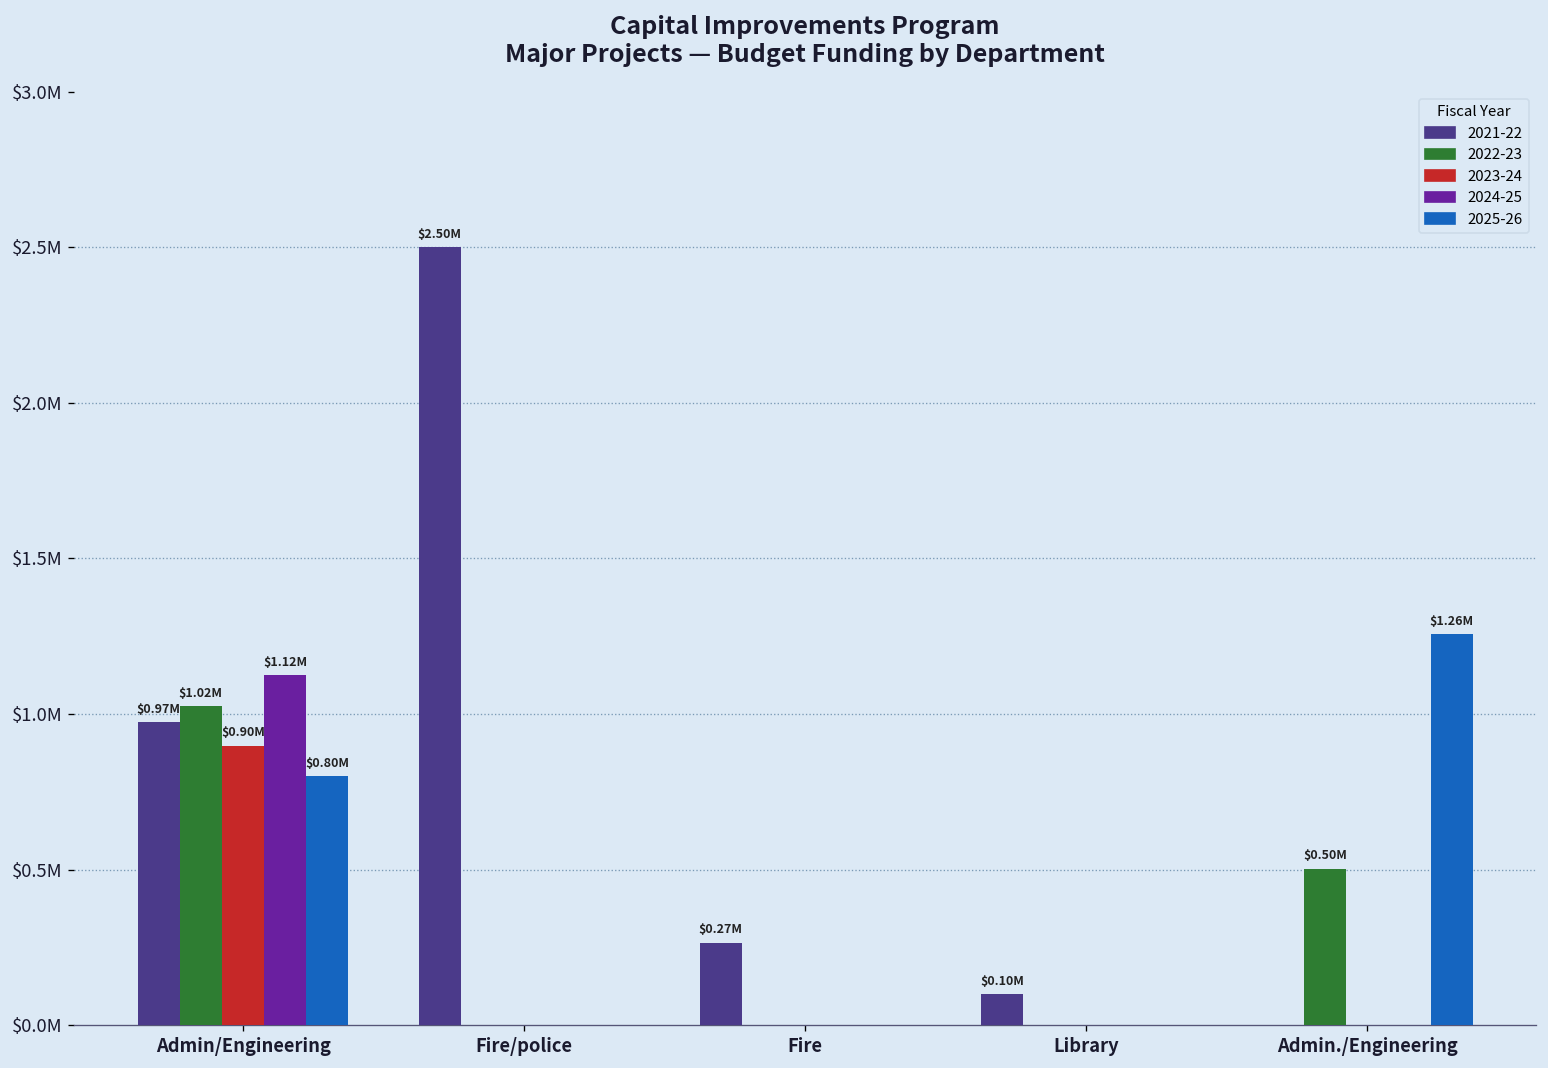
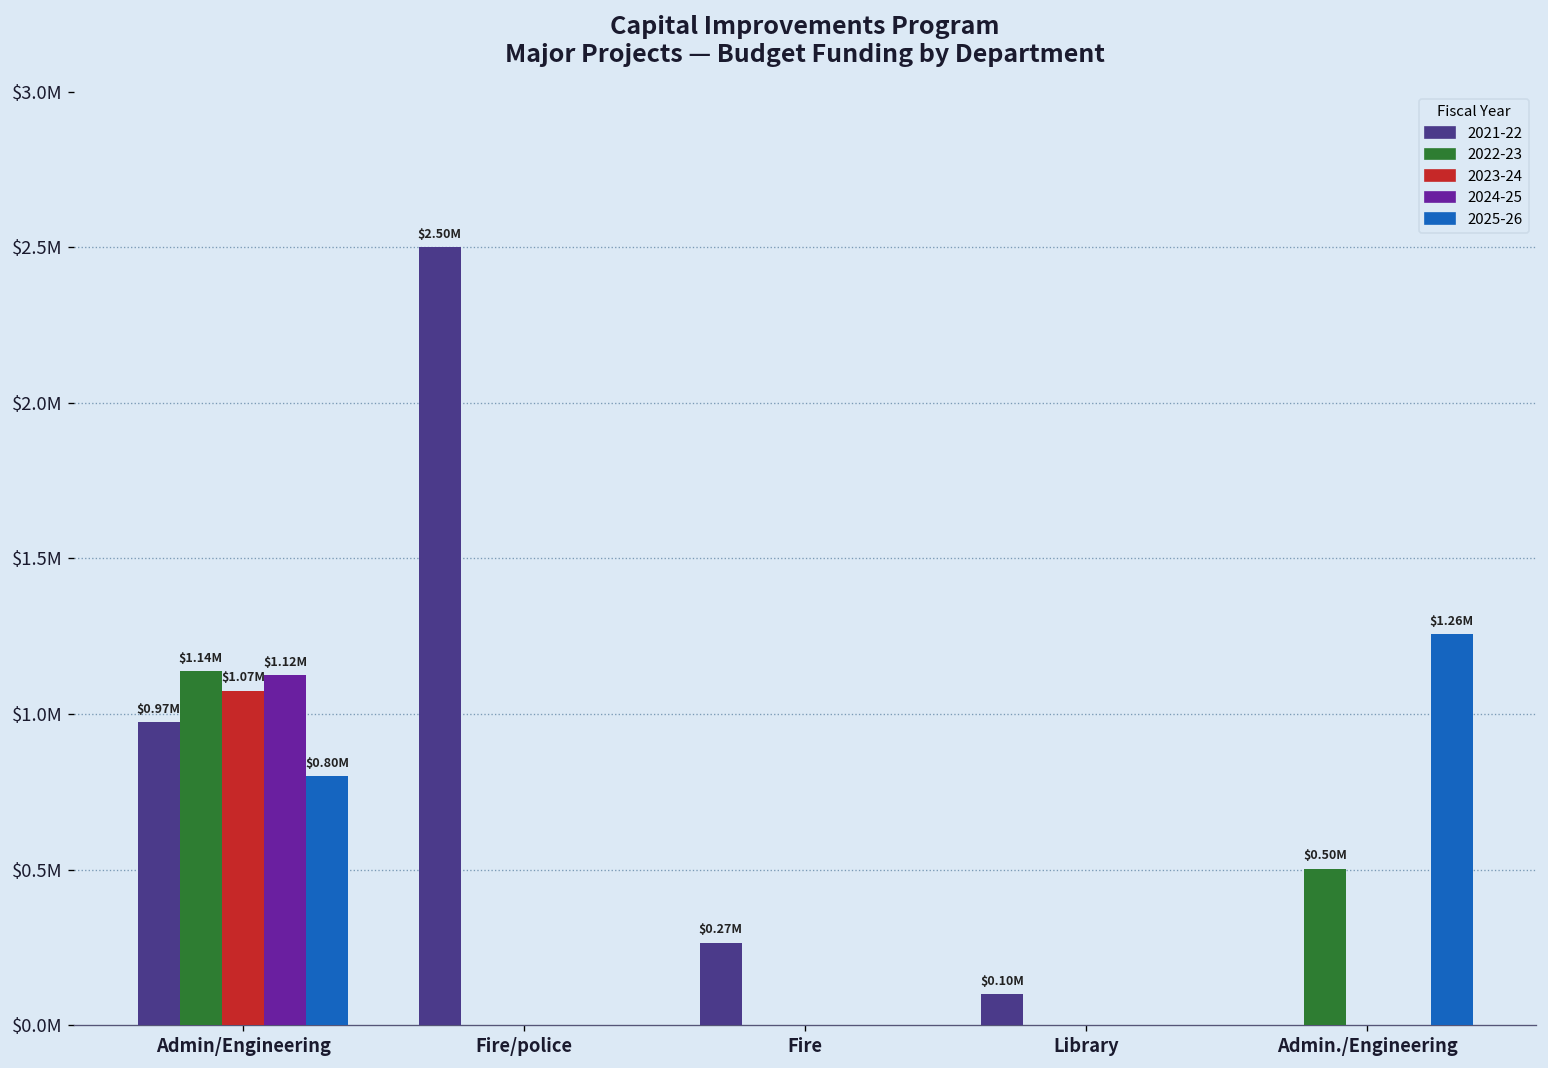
  {
    "2022-23": {
-     "Admin/Engineering": "$1.02M",
+     "Admin/Engineering": "$1.14M",
      "Admin./Engineering": "$0.50M"
    },
    "2023-24": {
-     "Admin/Engineering": "$0.90M"
+     "Admin/Engineering": "$1.07M"
    },
    "2025-26": {
      "Admin/Engineering": "$0.80M",
      "Admin./Engineering": "$1.26M"
    }
  }
